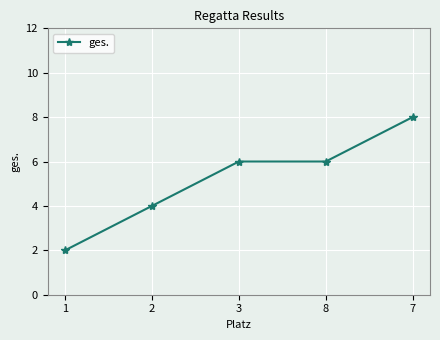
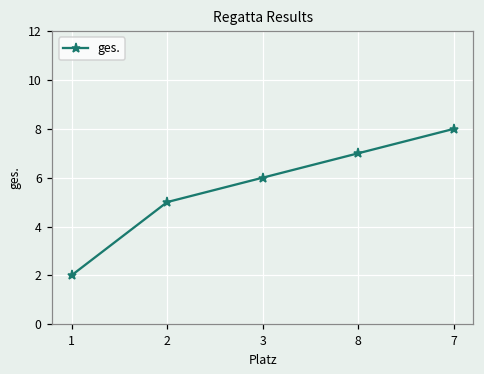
  {
    "1": 2,
-   "2": 4,
+   "2": 5,
    "3": 6,
-   "8": 6,
+   "8": 7,
    "7": 8
  }
